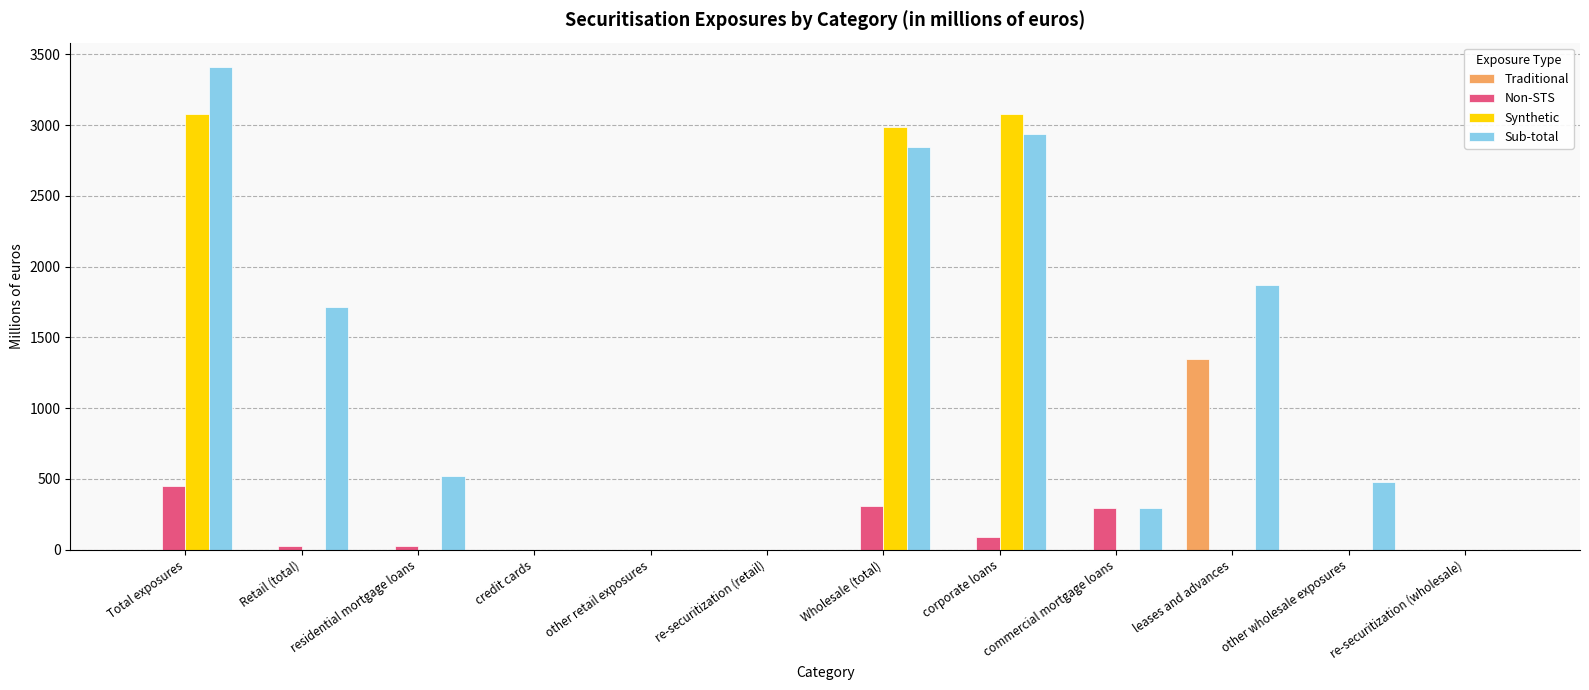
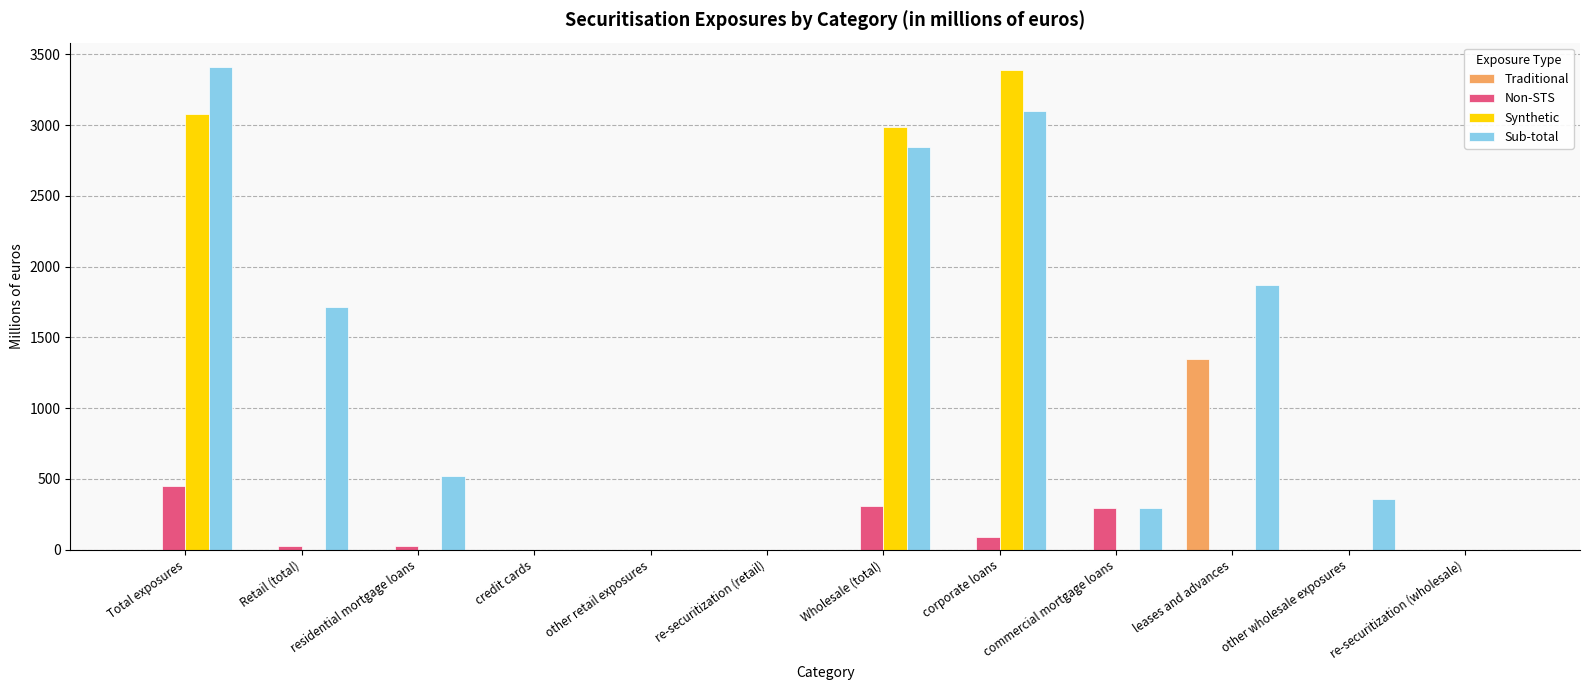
  {
    "Traditional": {
      "Total exposures": 0,
      "Retail (total)": 0,
      "residential mortgage loans": 0,
      "credit cards": 0,
      "other retail exposures": 0,
      "re-securitization (retail)": 0,
      "Wholesale (total)": 0,
      "corporate loans": 0,
      "commercial mortgage loans": 0,
      "leases and advances": 1350,
      "other wholesale exposures": 0,
      "re-securitization (wholesale)": 0
    },
    "Non-STS": {
      "Total exposures": 450,
      "Retail (total)": 30,
      "residential mortgage loans": 30,
      "credit cards": 0,
      "other retail exposures": 0,
      "re-securitization (retail)": 0,
      "Wholesale (total)": 310,
      "corporate loans": 90,
      "commercial mortgage loans": 290,
      "leases and advances": 0,
      "other wholesale exposures": 0,
      "re-securitization (wholesale)": 0
    },
    "Synthetic": {
      "Total exposures": 3080,
      "Retail (total)": 0,
      "residential mortgage loans": 0,
      "credit cards": 0,
      "other retail exposures": 0,
      "re-securitization (retail)": 0,
      "Wholesale (total)": 2990,
-     "corporate loans": 3080,
+     "corporate loans": 3390,
      "commercial mortgage loans": 0,
      "leases and advances": 0,
      "other wholesale exposures": 0,
      "re-securitization (wholesale)": 0
    },
    "Sub-total": {
      "Total exposures": 3410,
      "Retail (total)": 1710,
      "residential mortgage loans": 520,
      "credit cards": 0,
      "other retail exposures": 0,
      "re-securitization (retail)": 0,
      "Wholesale (total)": 2850,
-     "corporate loans": 2940,
+     "corporate loans": 3100,
      "commercial mortgage loans": 290,
      "leases and advances": 1870,
-     "other wholesale exposures": 480,
+     "other wholesale exposures": 360,
      "re-securitization (wholesale)": 0
    }
  }
